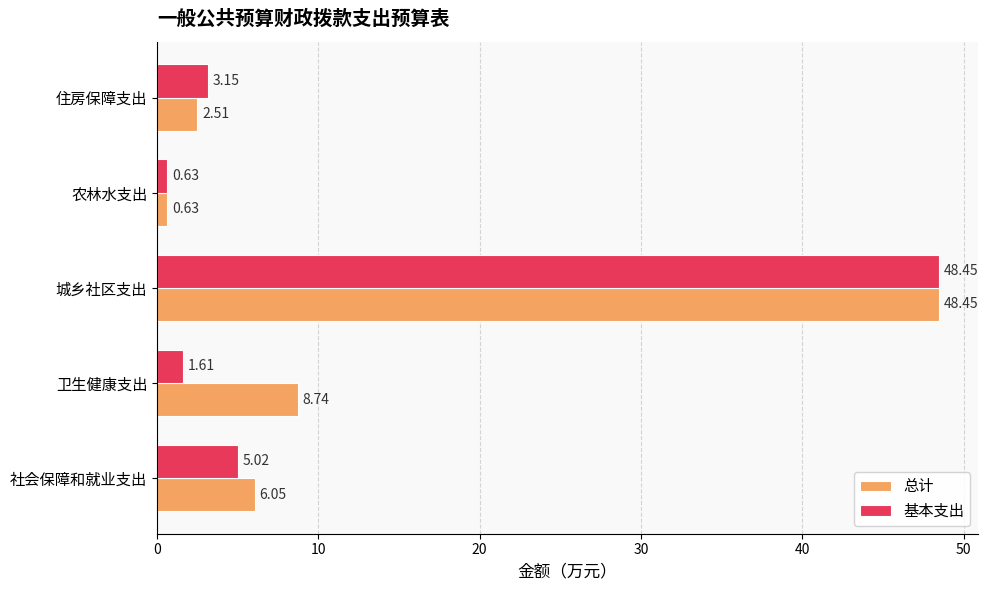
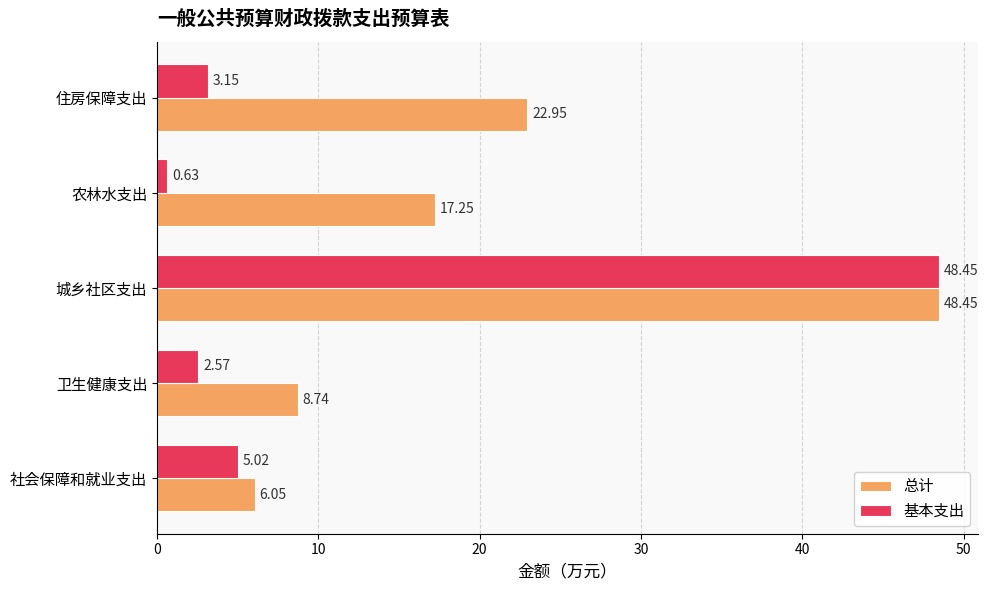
  {
    "总计": {
-     "住房保障支出": 2.51,
-     "农林水支出": 0.63,
+     "住房保障支出": 22.95,
+     "农林水支出": 17.25,
      "城乡社区支出": 48.45,
      "卫生健康支出": 8.74,
      "社会保障和就业支出": 6.05
    },
    "基本支出": {
      "住房保障支出": 3.15,
      "农林水支出": 0.63,
      "城乡社区支出": 48.45,
-     "卫生健康支出": 1.61,
+     "卫生健康支出": 2.57,
      "社会保障和就业支出": 5.02
    }
  }
